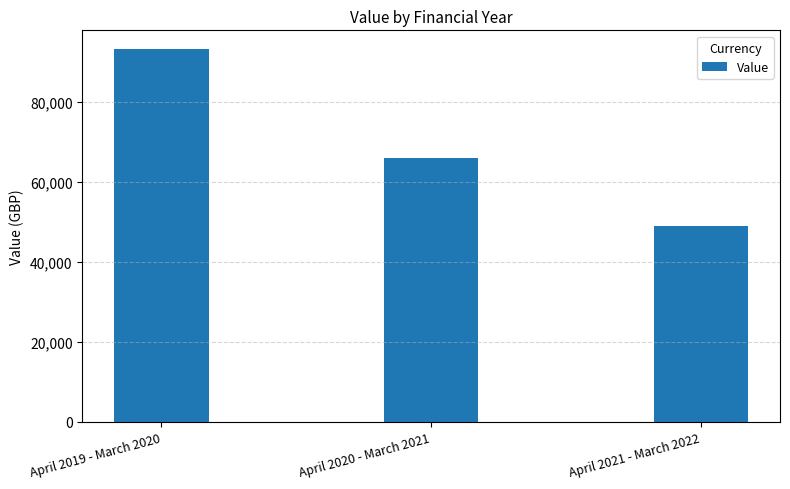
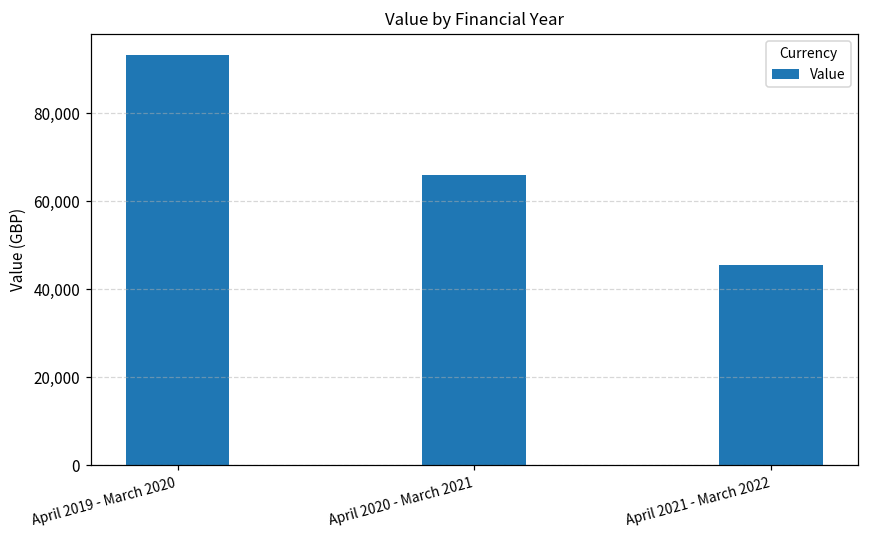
  {
    "April 2019 - March 2020": "93,000",
    "April 2020 - March 2021": "66,000",
-   "April 2021 - March 2022": "49,000"
+   "April 2021 - March 2022": "45,000"
  }
